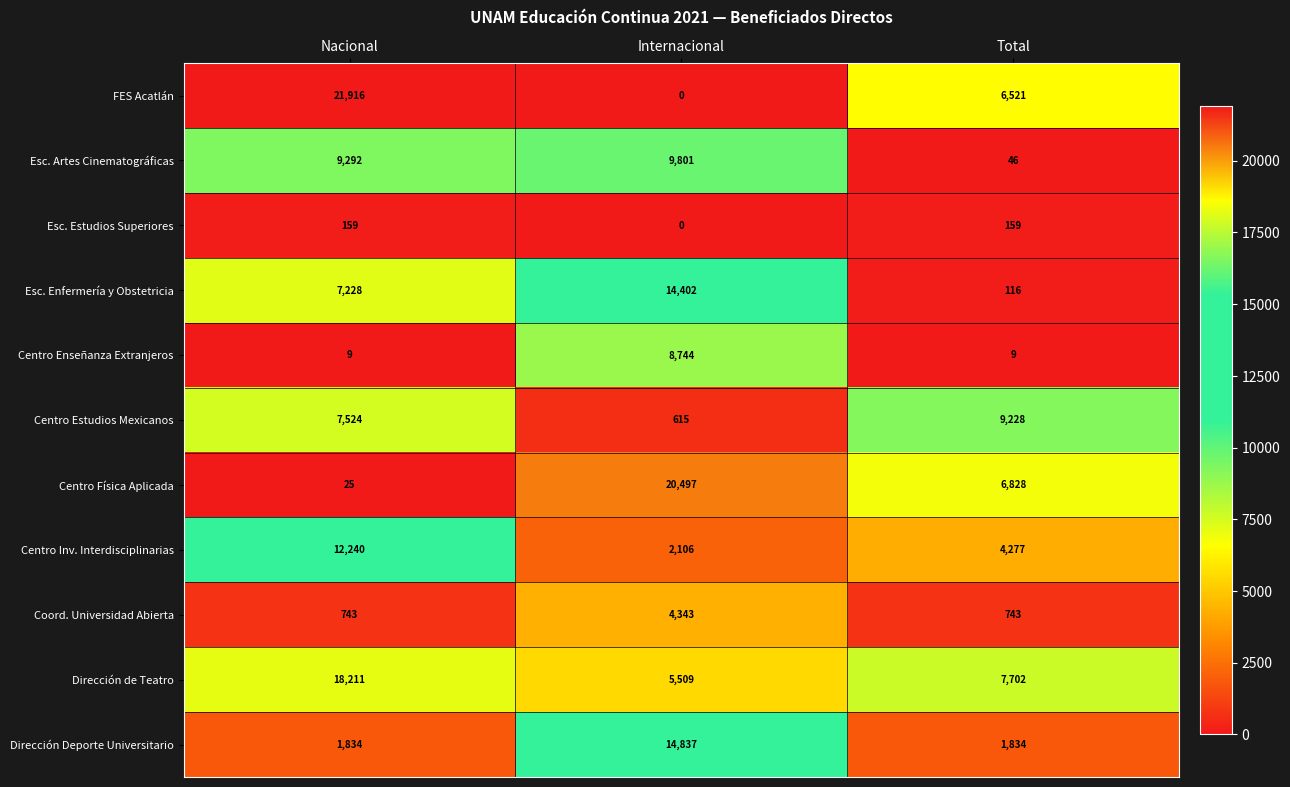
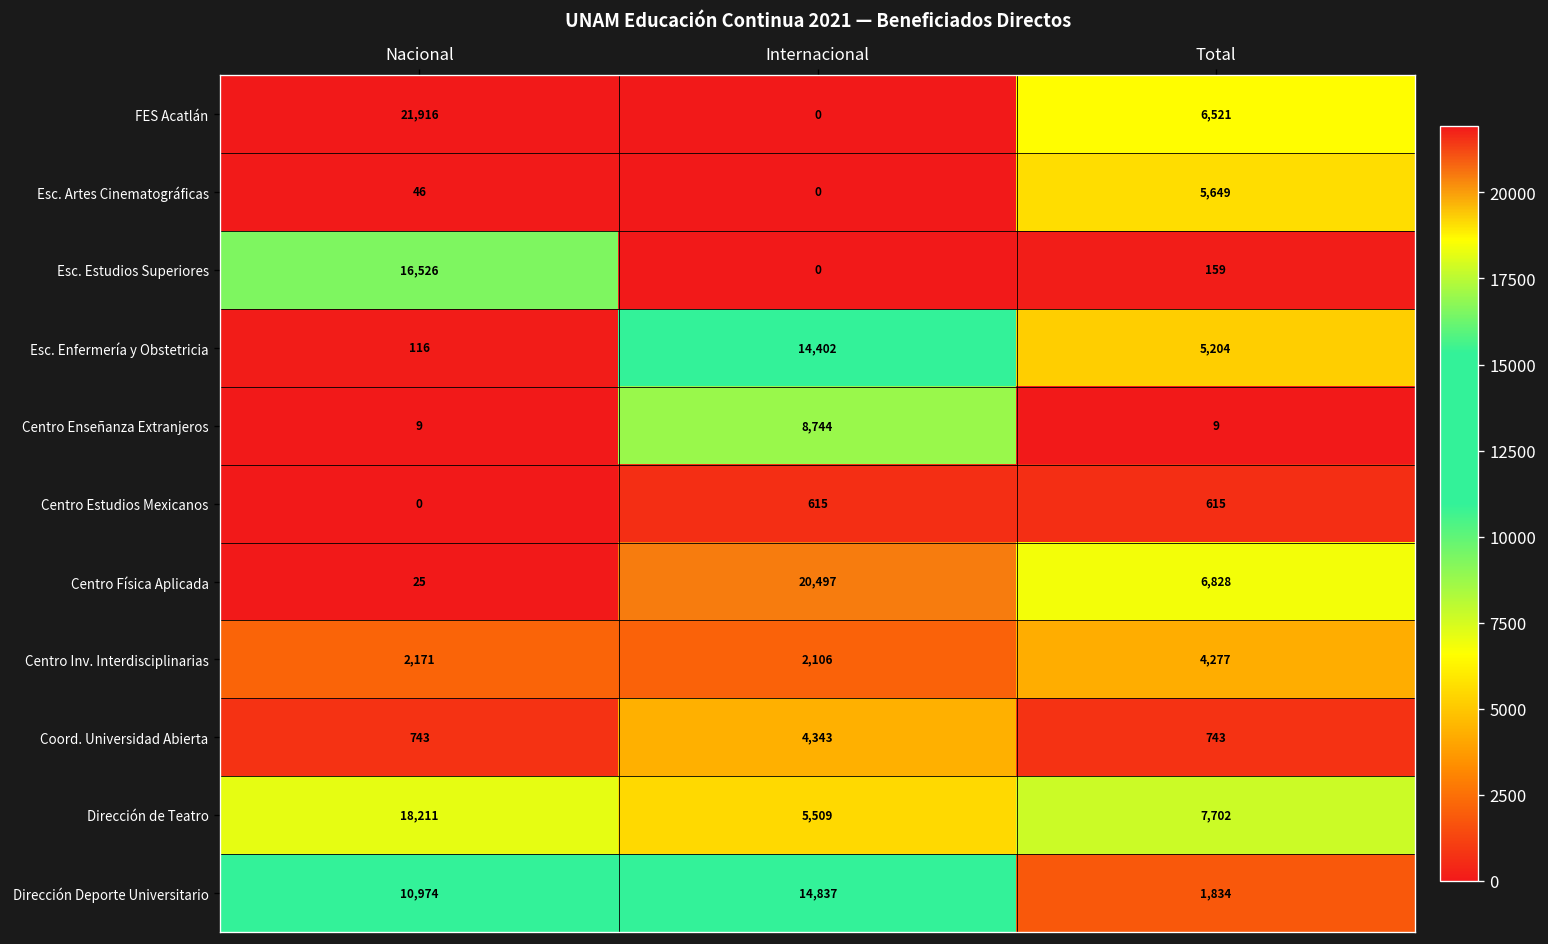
  {
    "FES Acatlán": {
      "Nacional": "21,916",
      "Internacional": "0",
      "Total": "6,521"
    },
    "Esc. Artes Cinematográficas": {
-     "Nacional": "9,292",
-     "Internacional": "9,801",
-     "Total": "46"
+     "Nacional": "46",
+     "Internacional": "0",
+     "Total": "5,649"
    },
    "Esc. Estudios Superiores": {
-     "Nacional": "159",
+     "Nacional": "16,526",
      "Internacional": "0",
      "Total": "159"
    },
    "Esc. Enfermería y Obstetricia": {
-     "Nacional": "7,228",
+     "Nacional": "116",
      "Internacional": "14,402",
-     "Total": "116"
+     "Total": "5,204"
    },
    "Centro Enseñanza Extranjeros": {
      "Nacional": "9",
      "Internacional": "8,744",
      "Total": "9"
    },
    "Centro Estudios Mexicanos": {
-     "Nacional": "7,524",
+     "Nacional": "0",
      "Internacional": "615",
-     "Total": "9,228"
+     "Total": "615"
    },
    "Centro Física Aplicada": {
      "Nacional": "25",
      "Internacional": "20,497",
      "Total": "6,828"
    },
    "Centro Inv. Interdisciplinarias": {
-     "Nacional": "12,240",
+     "Nacional": "2,171",
      "Internacional": "2,106",
      "Total": "4,277"
    },
    "Coord. Universidad Abierta": {
      "Nacional": "743",
      "Internacional": "4,343",
      "Total": "743"
    },
    "Dirección de Teatro": {
      "Nacional": "18,211",
      "Internacional": "5,509",
      "Total": "7,702"
    },
    "Dirección Deporte Universitario": {
-     "Nacional": "1,834",
+     "Nacional": "10,974",
      "Internacional": "14,837",
      "Total": "1,834"
    }
  }
